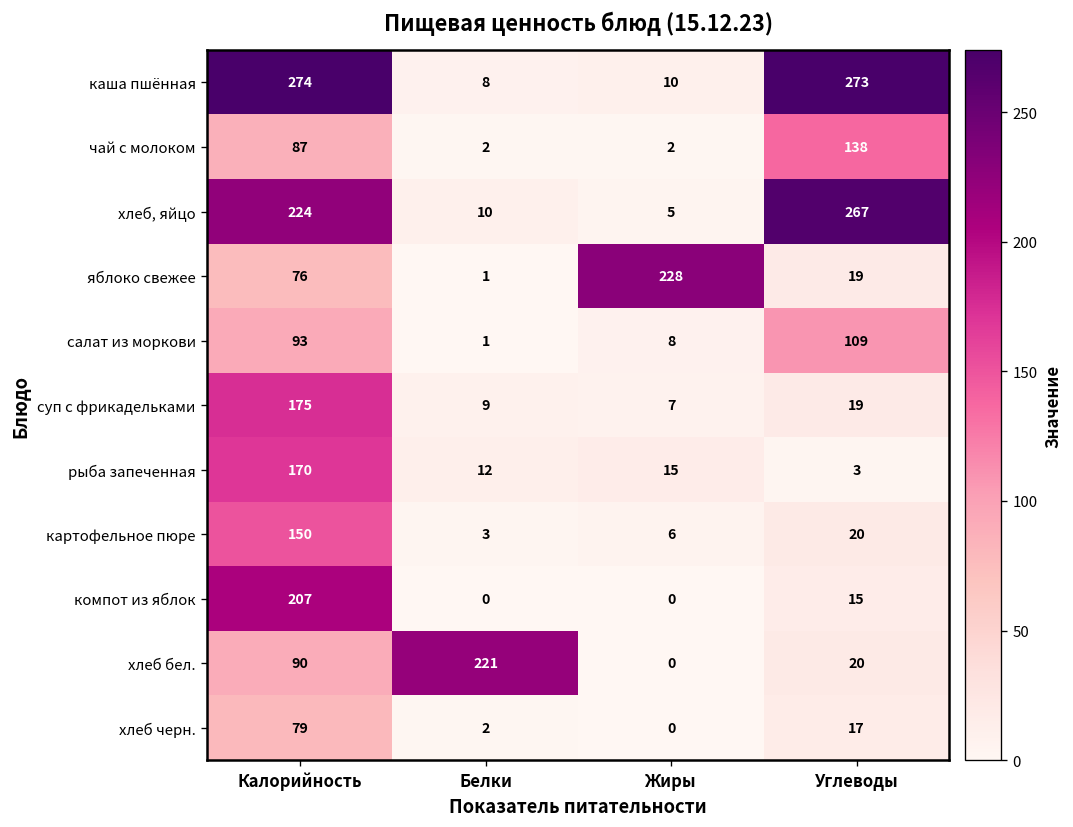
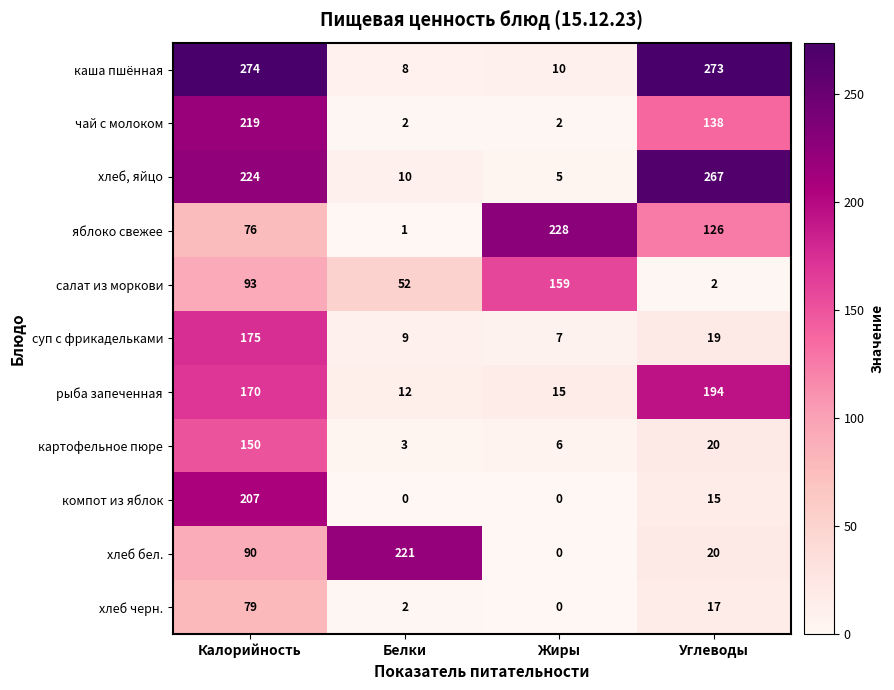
  {
    "каша пшённая": {
      "Калорийность": 274,
      "Белки": 8,
      "Жиры": 10,
      "Углеводы": 273
    },
    "чай с молоком": {
-     "Калорийность": 87,
+     "Калорийность": 219,
      "Белки": 2,
      "Жиры": 2,
      "Углеводы": 138
    },
    "хлеб, яйцо": {
      "Калорийность": 224,
      "Белки": 10,
      "Жиры": 5,
      "Углеводы": 267
    },
    "яблоко свежее": {
      "Калорийность": 76,
      "Белки": 1,
      "Жиры": 228,
-     "Углеводы": 19
+     "Углеводы": 126
    },
    "салат из моркови": {
      "Калорийность": 93,
-     "Белки": 1,
-     "Жиры": 8,
-     "Углеводы": 109
+     "Белки": 52,
+     "Жиры": 159,
+     "Углеводы": 2
    },
    "суп с фрикадельками": {
      "Калорийность": 175,
      "Белки": 9,
      "Жиры": 7,
      "Углеводы": 19
    },
    "рыба запеченная": {
      "Калорийность": 170,
      "Белки": 12,
      "Жиры": 15,
-     "Углеводы": 3
+     "Углеводы": 194
    },
    "картофельное пюре": {
      "Калорийность": 150,
      "Белки": 3,
      "Жиры": 6,
      "Углеводы": 20
    },
    "компот из яблок": {
      "Калорийность": 207,
      "Белки": 0,
      "Жиры": 0,
      "Углеводы": 15
    },
    "хлеб бел.": {
      "Калорийность": 90,
      "Белки": 221,
      "Жиры": 0,
      "Углеводы": 20
    },
    "хлеб черн.": {
      "Калорийность": 79,
      "Белки": 2,
      "Жиры": 0,
      "Углеводы": 17
    }
  }
